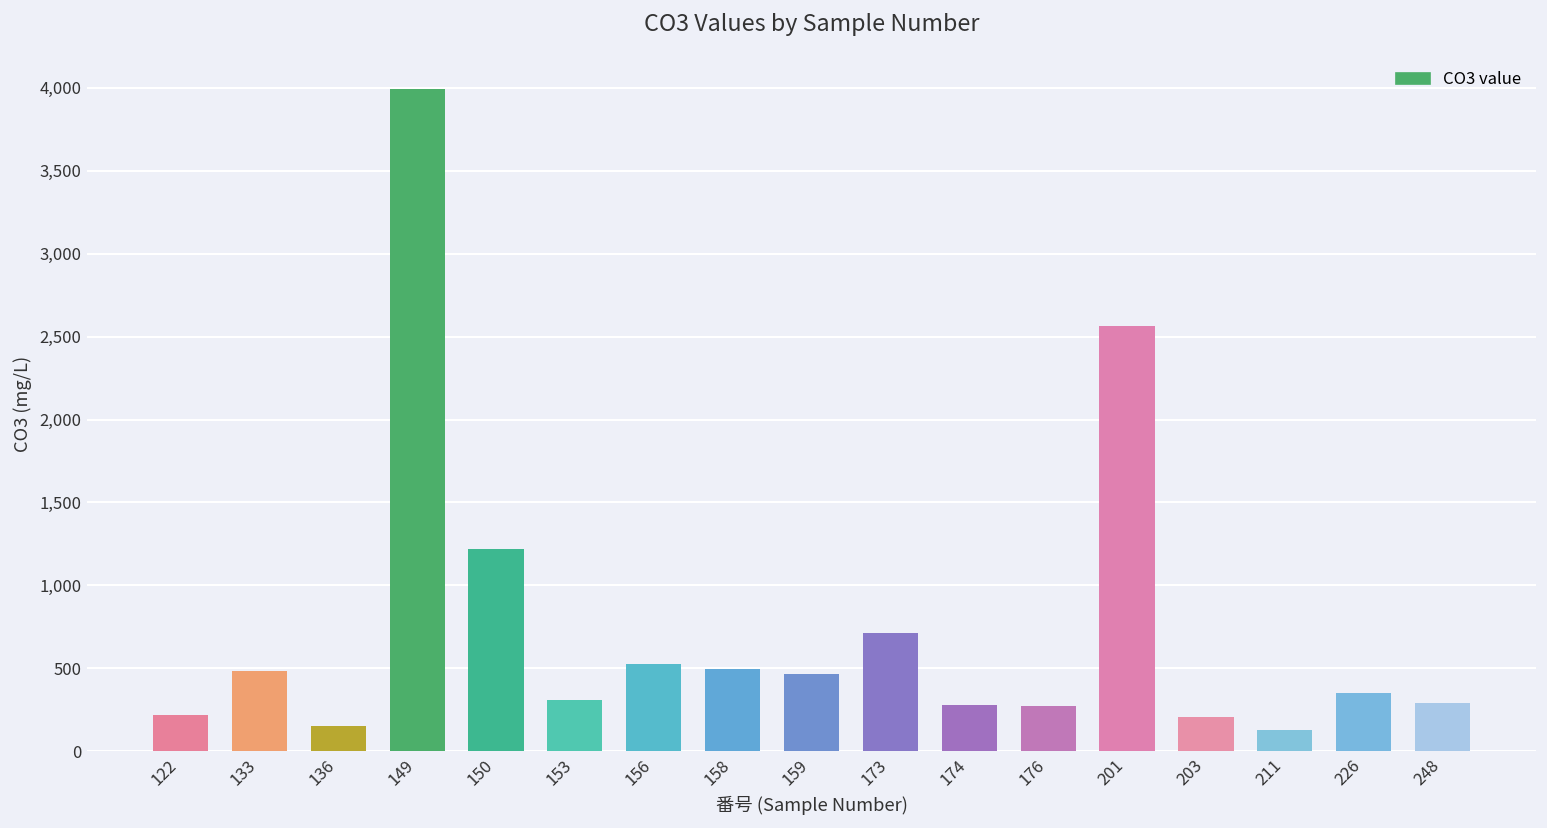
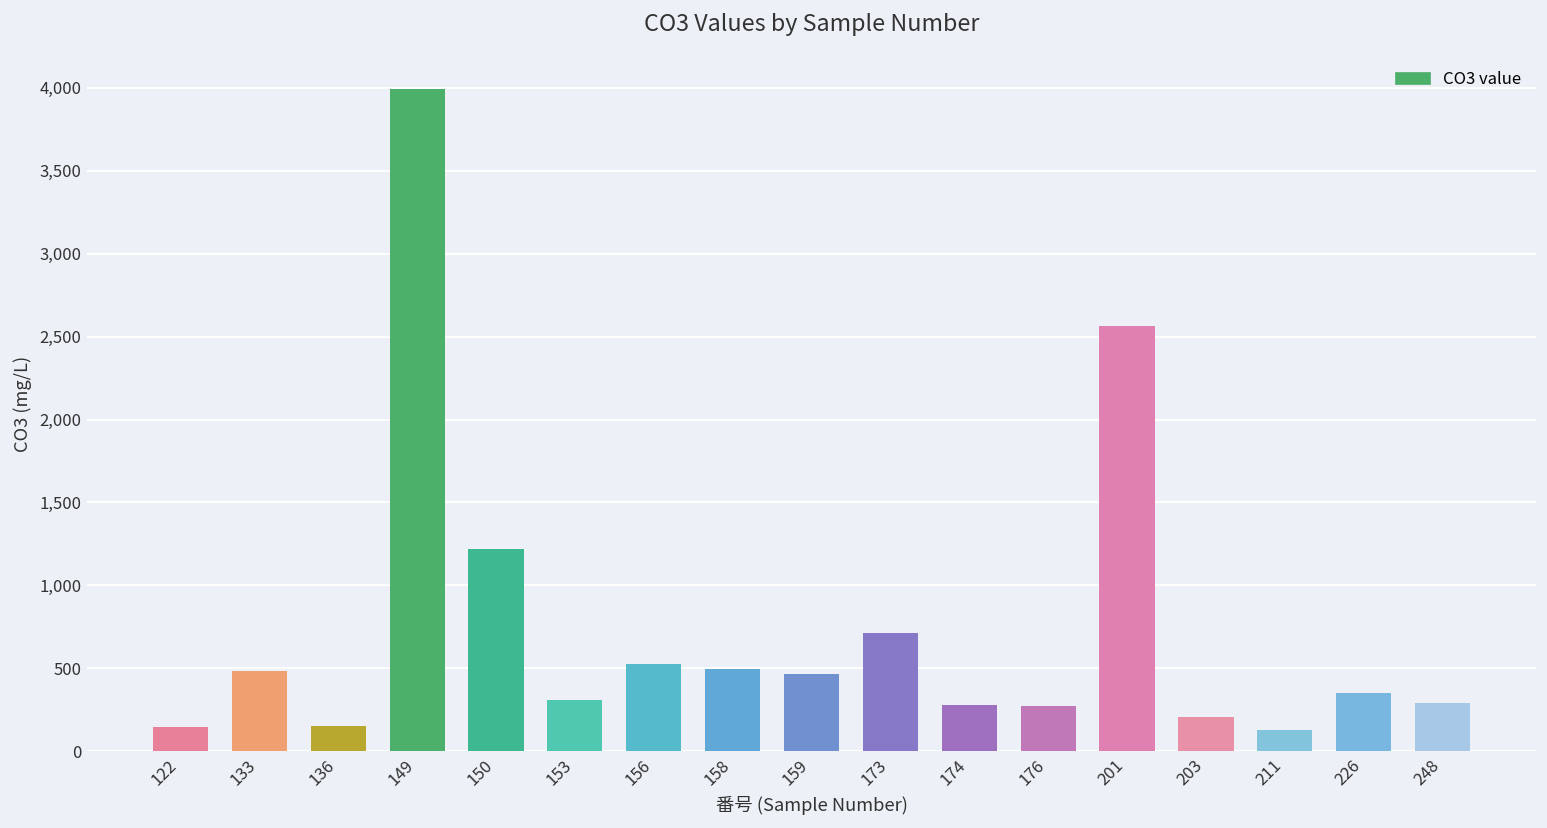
  {
-   "122": "220",
+   "122": "150",
    "133": "480",
    "136": "150",
    "149": "3,990",
    "150": "1,220",
    "153": "310",
    "156": "530",
    "158": "490",
    "159": "470",
    "173": "710",
    "174": "280",
    "176": "270",
    "201": "2,570",
    "203": "200",
    "211": "130",
    "226": "350",
    "248": "290"
  }
